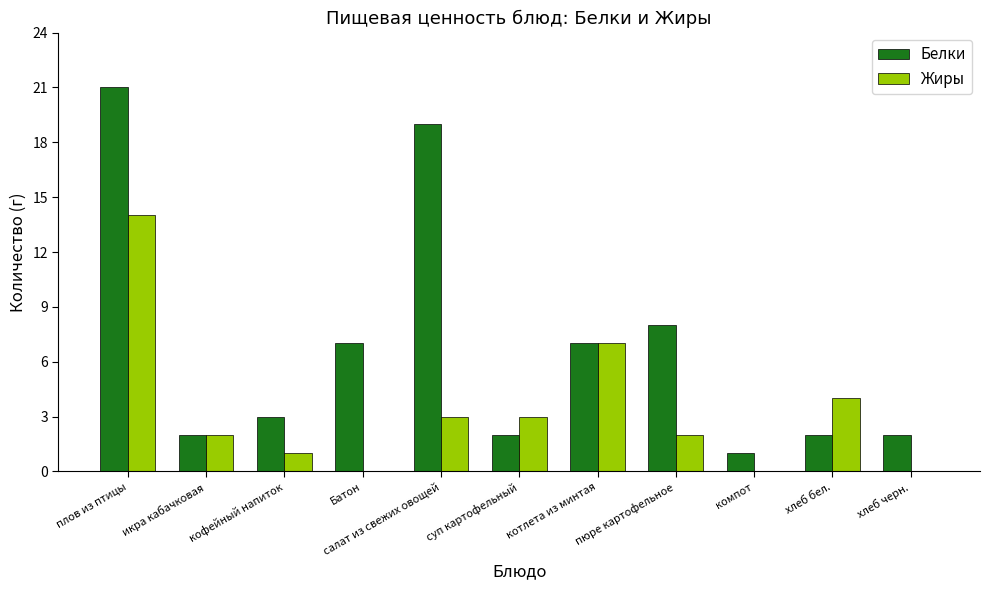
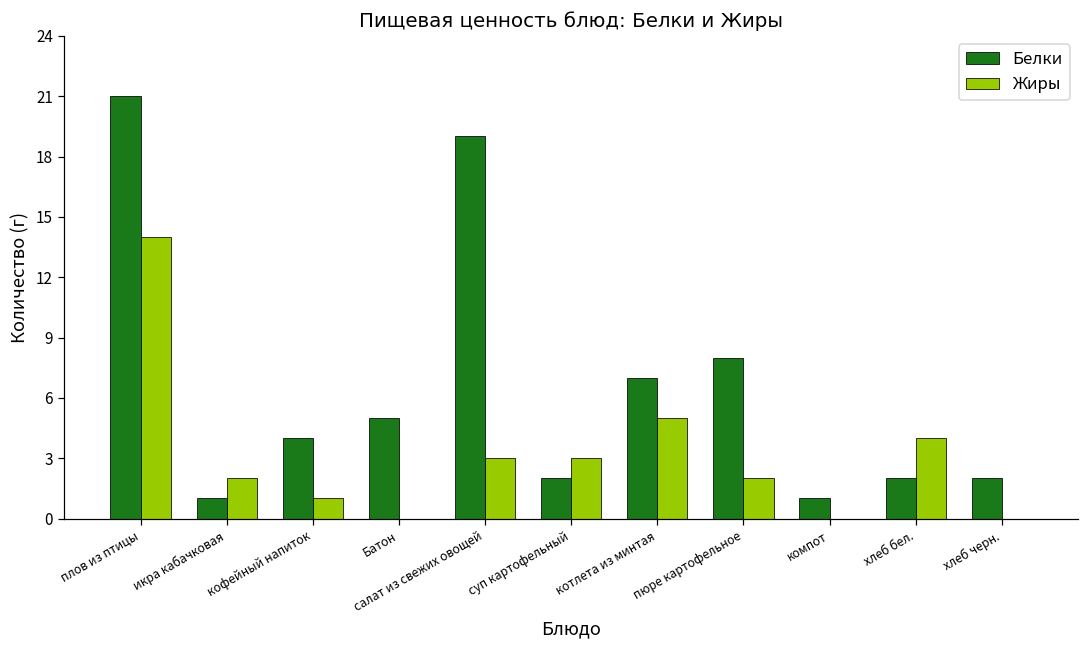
  {
    "Белки": {
      "плов из птицы": 21,
-     "икра кабачковая": 2,
-     "кофейный напиток": 3,
-     "Батон": 7,
+     "икра кабачковая": 1,
+     "кофейный напиток": 4,
+     "Батон": 5,
      "салат из свежих овощей": 19,
      "суп картофельный": 2,
      "котлета из минтая": 7,
      "пюре картофельное": 8,
      "компот": 1,
      "хлеб бел.": 2,
      "хлеб черн.": 2
    },
    "Жиры": {
      "плов из птицы": 14,
      "икра кабачковая": 2,
      "кофейный напиток": 1,
      "Батон": 0,
      "салат из свежих овощей": 3,
      "суп картофельный": 3,
-     "котлета из минтая": 7,
+     "котлета из минтая": 5,
      "пюре картофельное": 2,
      "компот": 0,
      "хлеб бел.": 4,
      "хлеб черн.": 0
    }
  }
